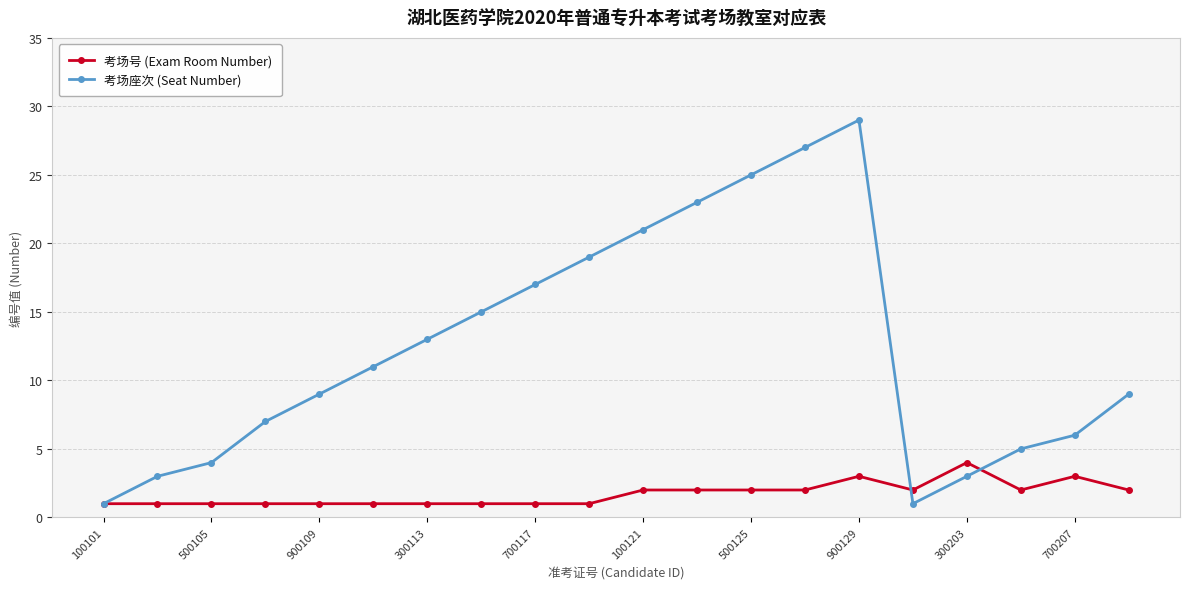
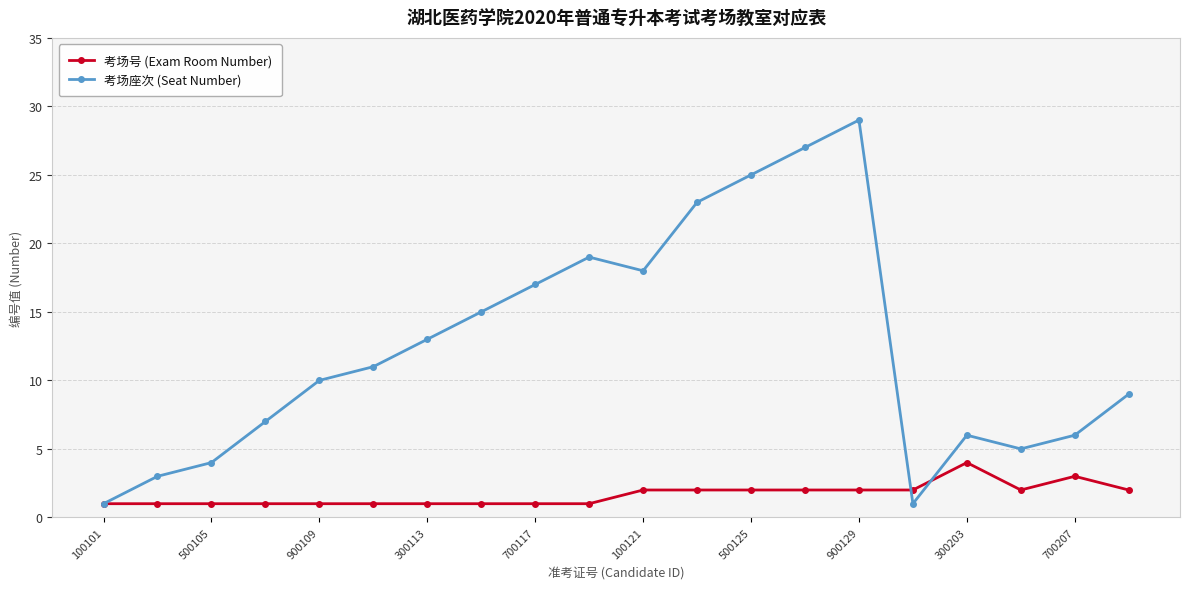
  {
    "考场号 (Exam Room Number)": {
      "500105": 1,
      "900109": 1,
      "300113": 1,
      "700117": 1,
      "100121": 2,
      "500125": 2,
-     "900129": 3,
+     "900129": 2,
      "300203": 4,
      "700207": 3
    },
    "考场座次 (Seat Number)": {
      "500105": 4,
-     "900109": 9,
+     "900109": 10,
      "300113": 13,
      "700117": 17,
-     "100121": 21,
+     "100121": 18,
      "500125": 25,
      "900129": 29,
-     "300203": 3,
+     "300203": 6,
      "700207": 6
    }
  }
